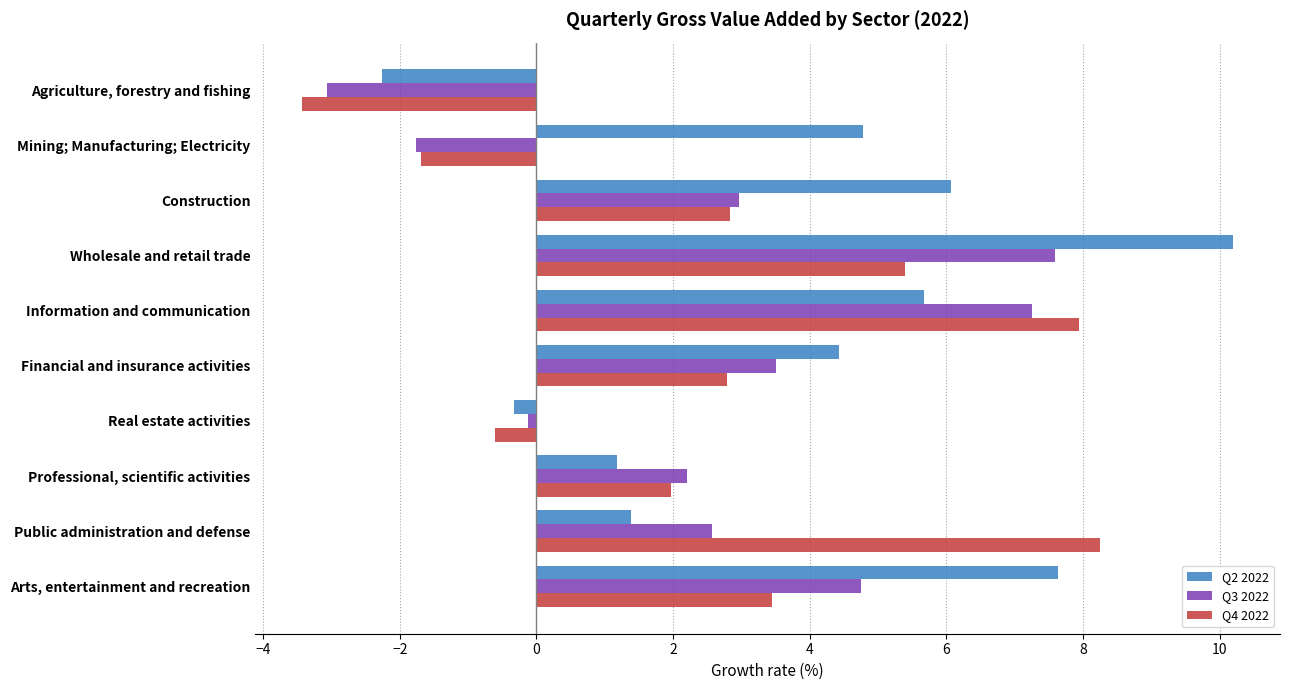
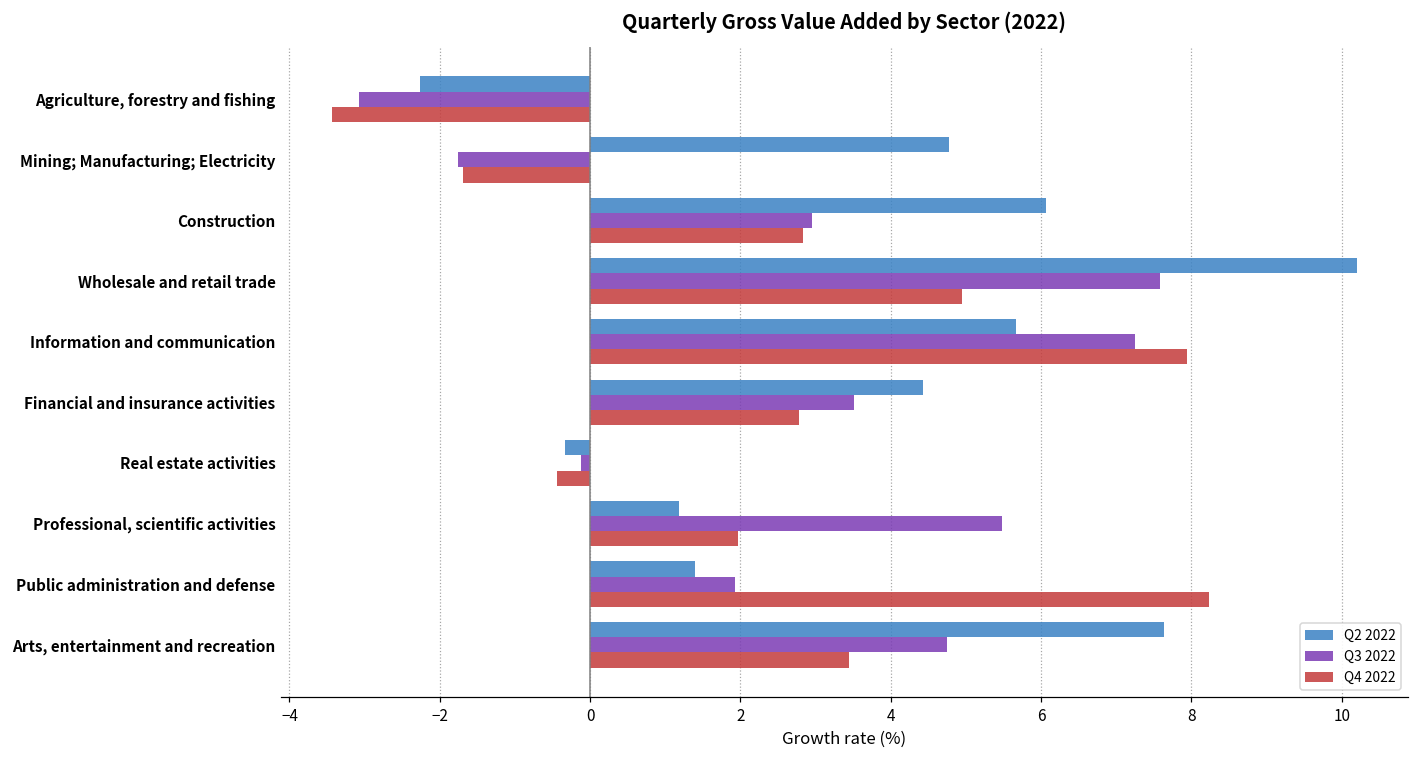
  {
    "Q2 2022": {
      "Agriculture, forestry and fishing": -2.3,
      "Mining; Manufacturing; Electricity": 4.8,
      "Construction": 6.1,
      "Wholesale and retail trade": 10.2,
      "Information and communication": 5.7,
      "Financial and insurance activities": 4.4,
      "Real estate activities": -0.3,
      "Professional, scientific activities": 1.2,
      "Public administration and defense": 1.4,
      "Arts, entertainment and recreation": 7.6
    },
    "Q3 2022": {
      "Agriculture, forestry and fishing": -3.1,
      "Mining; Manufacturing; Electricity": -1.8,
      "Construction": 3.0,
      "Wholesale and retail trade": 7.6,
      "Information and communication": 7.3,
      "Financial and insurance activities": 3.5,
      "Real estate activities": -0.1,
-     "Professional, scientific activities": 2.2,
-     "Public administration and defense": 2.6,
+     "Professional, scientific activities": 5.5,
+     "Public administration and defense": 1.9,
      "Arts, entertainment and recreation": 4.7
    },
    "Q4 2022": {
      "Agriculture, forestry and fishing": -3.4,
      "Mining; Manufacturing; Electricity": -1.7,
      "Construction": 2.8,
-     "Wholesale and retail trade": 5.4,
+     "Wholesale and retail trade": 4.9,
      "Information and communication": 7.9,
      "Financial and insurance activities": 2.8,
-     "Real estate activities": -0.6,
+     "Real estate activities": -0.4,
      "Professional, scientific activities": 2.0,
      "Public administration and defense": 8.2,
      "Arts, entertainment and recreation": 3.4
    }
  }
